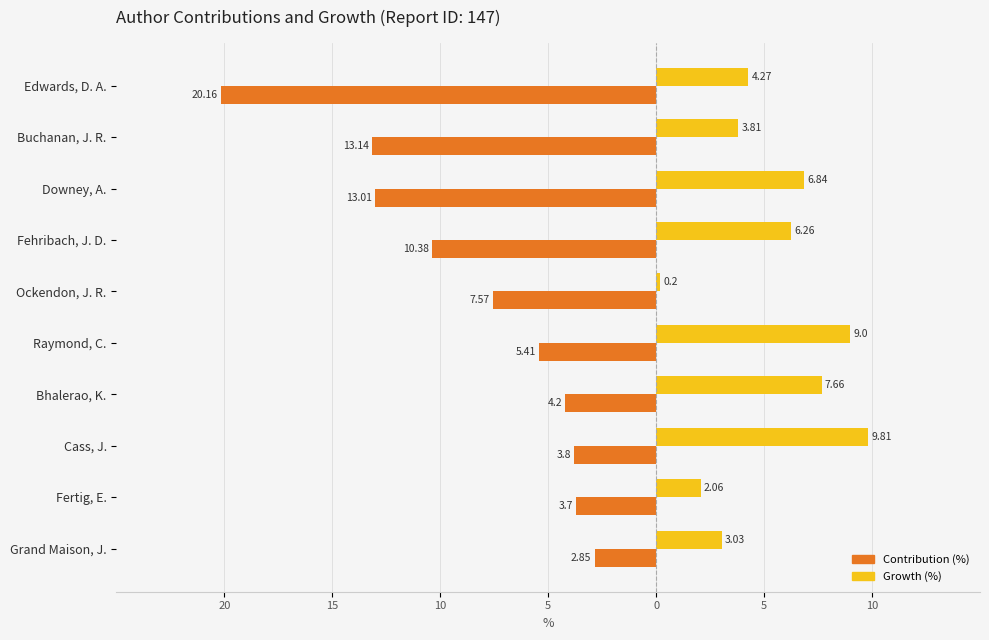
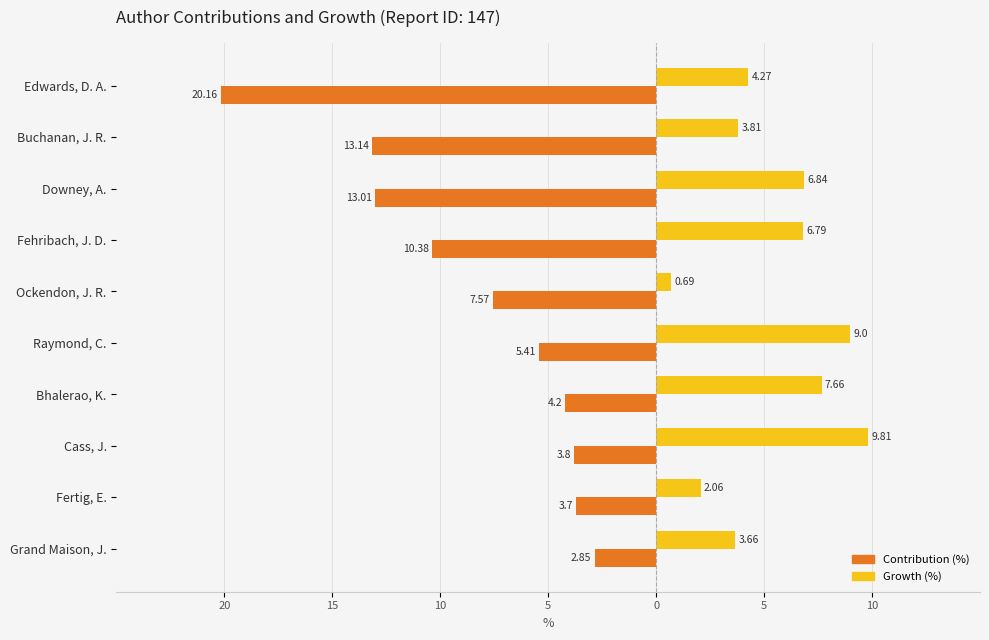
  {
    "Growth (%)": {
      "Edwards, D. A.": 4.27,
      "Buchanan, J. R.": 3.81,
      "Downey, A.": 6.84,
-     "Fehribach, J. D.": 6.26,
-     "Ockendon, J. R.": 0.2,
+     "Fehribach, J. D.": 6.79,
+     "Ockendon, J. R.": 0.69,
      "Raymond, C.": 9.0,
      "Bhalerao, K.": 7.66,
      "Cass, J.": 9.81,
      "Fertig, E.": 2.06,
-     "Grand Maison, J.": 3.03
+     "Grand Maison, J.": 3.66
    }
  }
